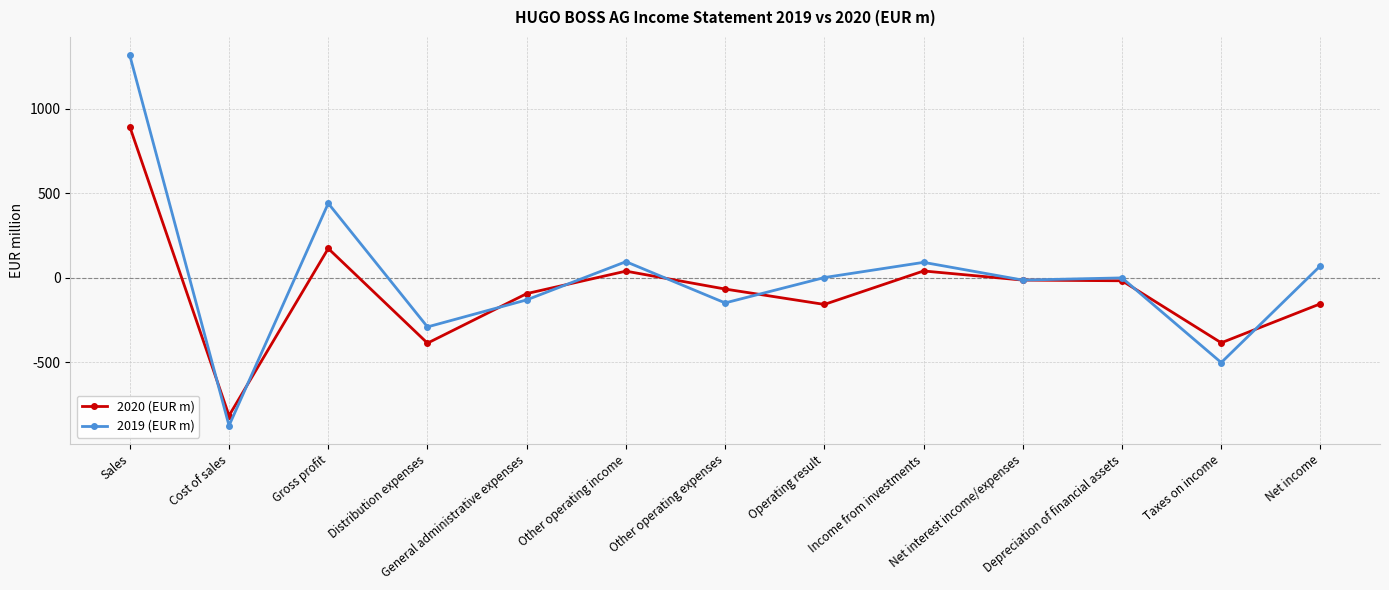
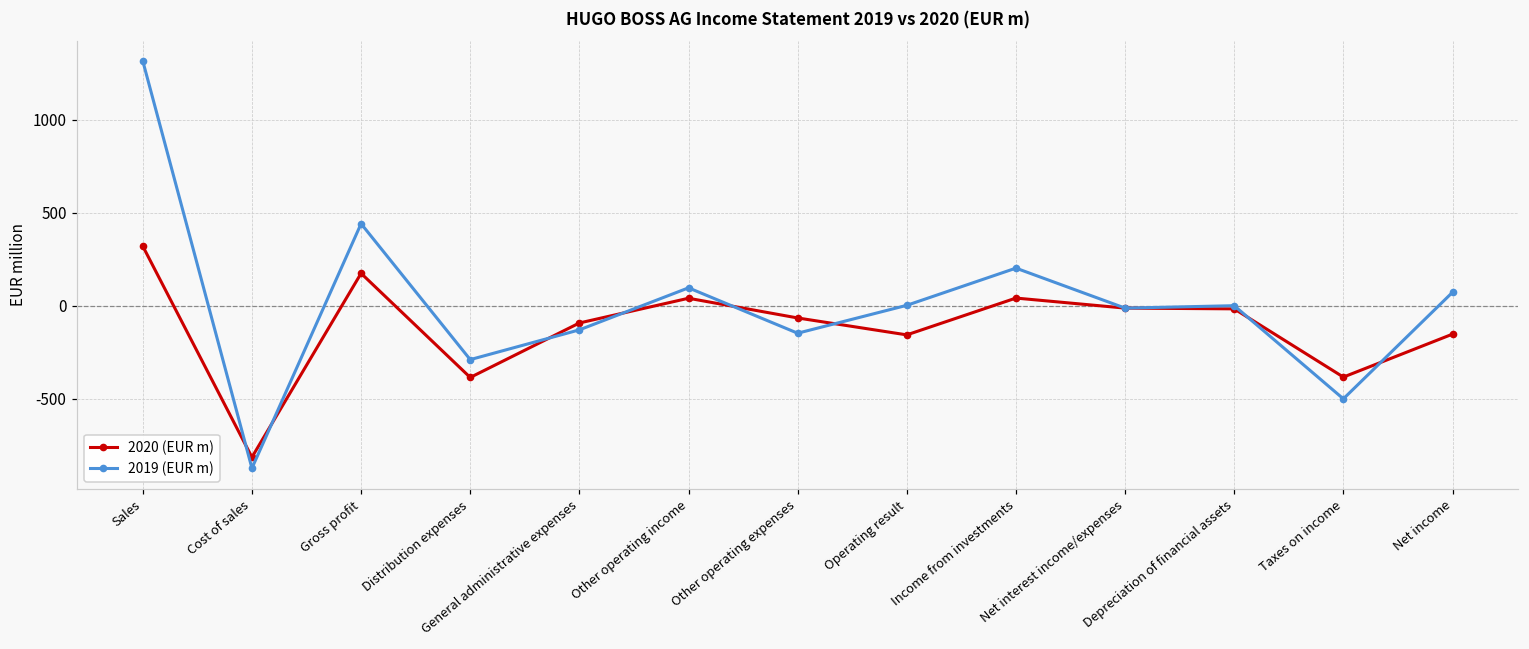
  {
    "2020 (EUR m)": {
-     "Sales": 890,
+     "Sales": 320,
      "Cost of sales": -820,
      "Gross profit": 170,
      "Distribution expenses": -390,
      "General administrative expenses": -90,
      "Other operating income": 40,
      "Other operating expenses": -70,
      "Operating result": -160,
      "Income from investments": 40,
      "Depreciation of financial assets": -20,
      "Taxes on income": -380,
      "Net income": -150
    },
    "2019 (EUR m)": {
      "Sales": 1320,
      "Cost of sales": -870,
      "Gross profit": 440,
      "Distribution expenses": -290,
      "General administrative expenses": -130,
      "Other operating income": 100,
      "Other operating expenses": -150,
      "Operating result": 0,
-     "Income from investments": 90,
+     "Income from investments": 200,
      "Depreciation of financial assets": 0,
      "Taxes on income": -500,
      "Net income": 70
    }
  }
